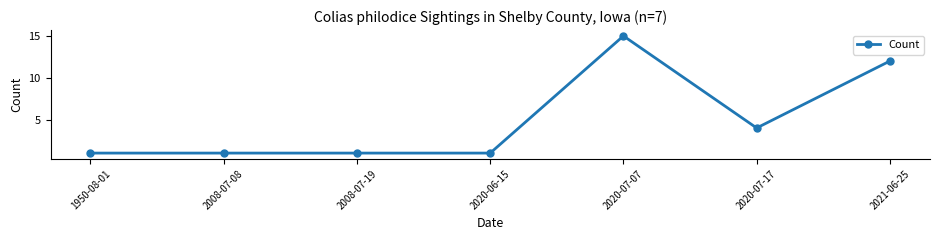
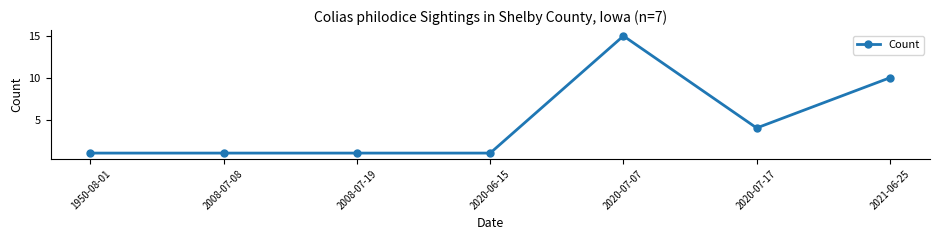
  {
    "1950-08-01": 1,
    "2008-07-08": 1,
    "2008-07-19": 1,
    "2020-06-15": 1,
    "2020-07-07": 15,
    "2020-07-17": 4,
-   "2021-06-25": 12
+   "2021-06-25": 10
  }
